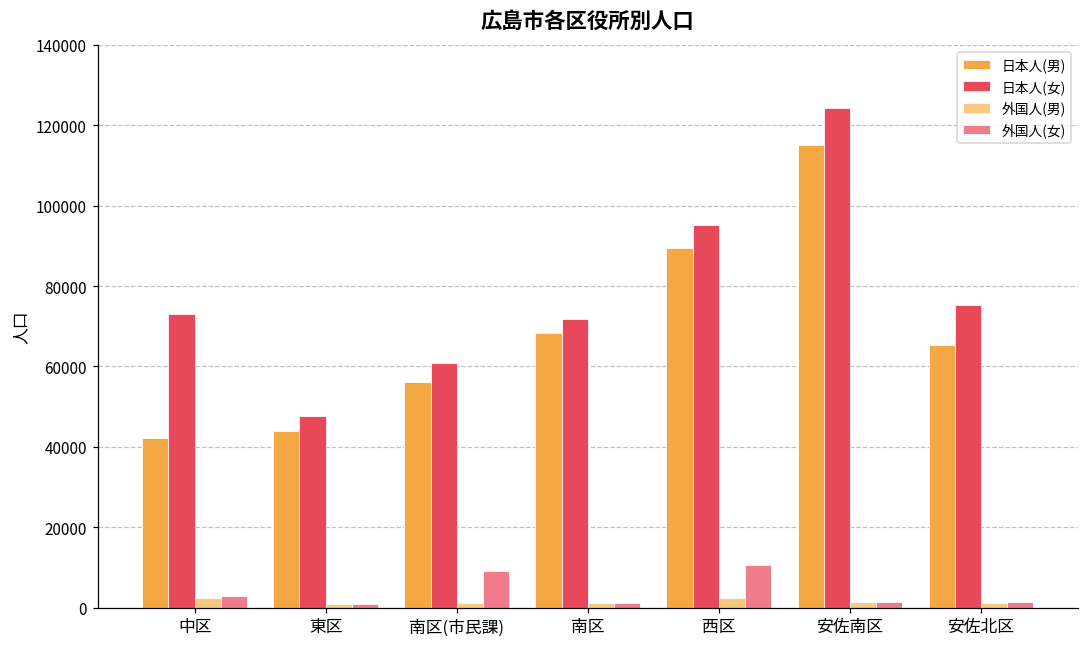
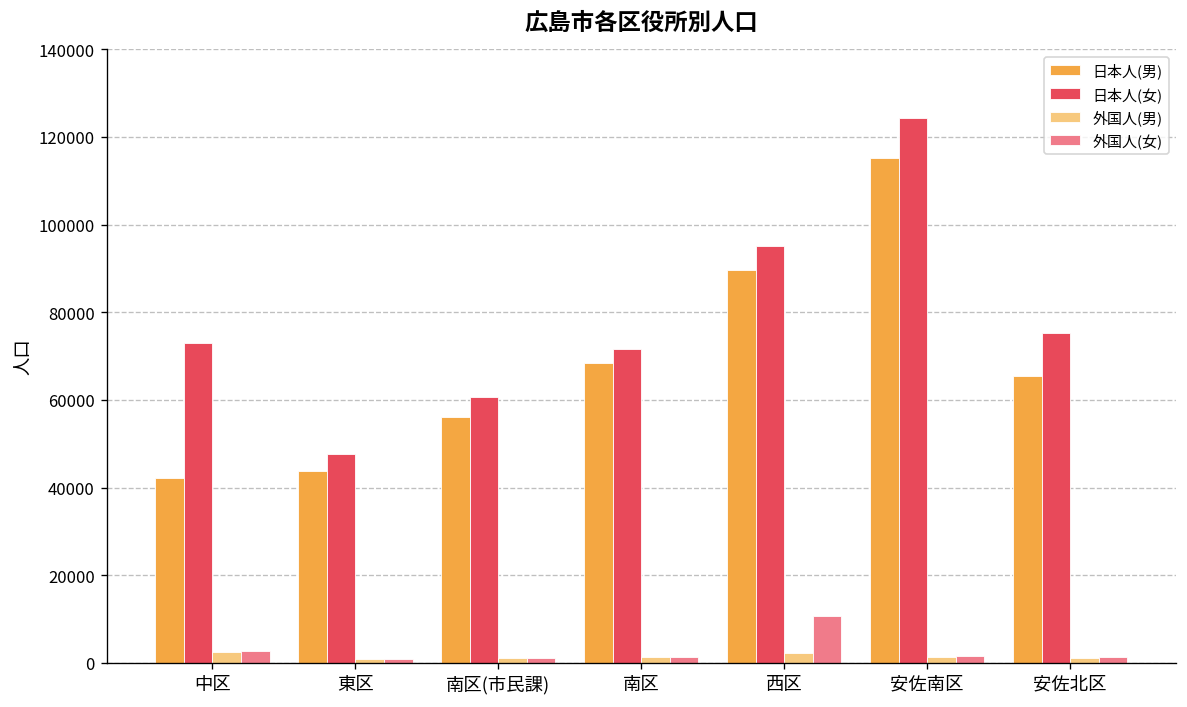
  {
    "日本人(男)": {
      "中区": 42000,
      "東区": 44000,
      "南区(市民課)": 56000,
      "南区": 68000,
      "西区": 90000,
      "安佐南区": 115000,
      "安佐北区": 65000
    },
    "日本人(女)": {
      "中区": 73000,
      "東区": 48000,
      "南区(市民課)": 61000,
      "南区": 72000,
      "西区": 95000,
      "安佐南区": 124000,
      "安佐北区": 75000
    },
    "外国人(男)": {
      "中区": 2000,
      "東区": 1000,
      "南区(市民課)": 1000,
      "南区": 1000,
      "西区": 2000,
      "安佐南区": 1000,
      "安佐北区": 1000
    },
    "外国人(女)": {
      "中区": 3000,
      "東区": 1000,
-     "南区(市民課)": 9000,
+     "南区(市民課)": 1000,
      "南区": 1000,
      "西区": 11000,
      "安佐南区": 1000,
      "安佐北区": 1000
    }
  }
